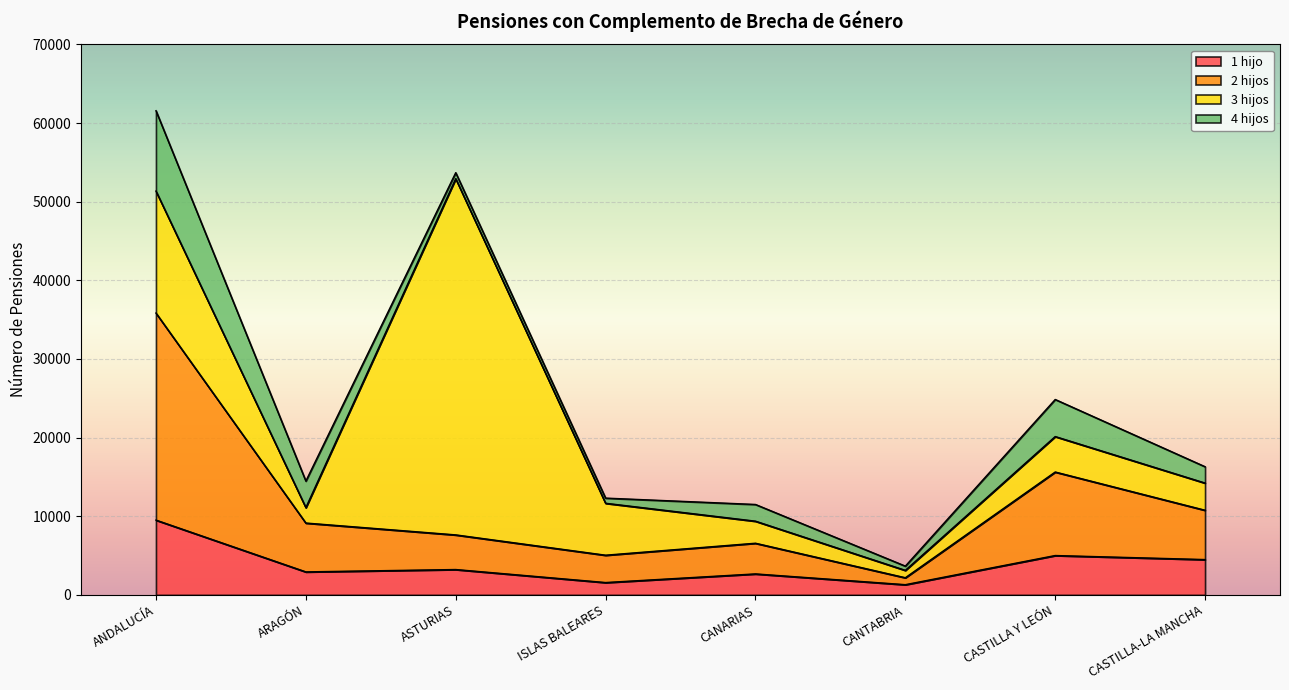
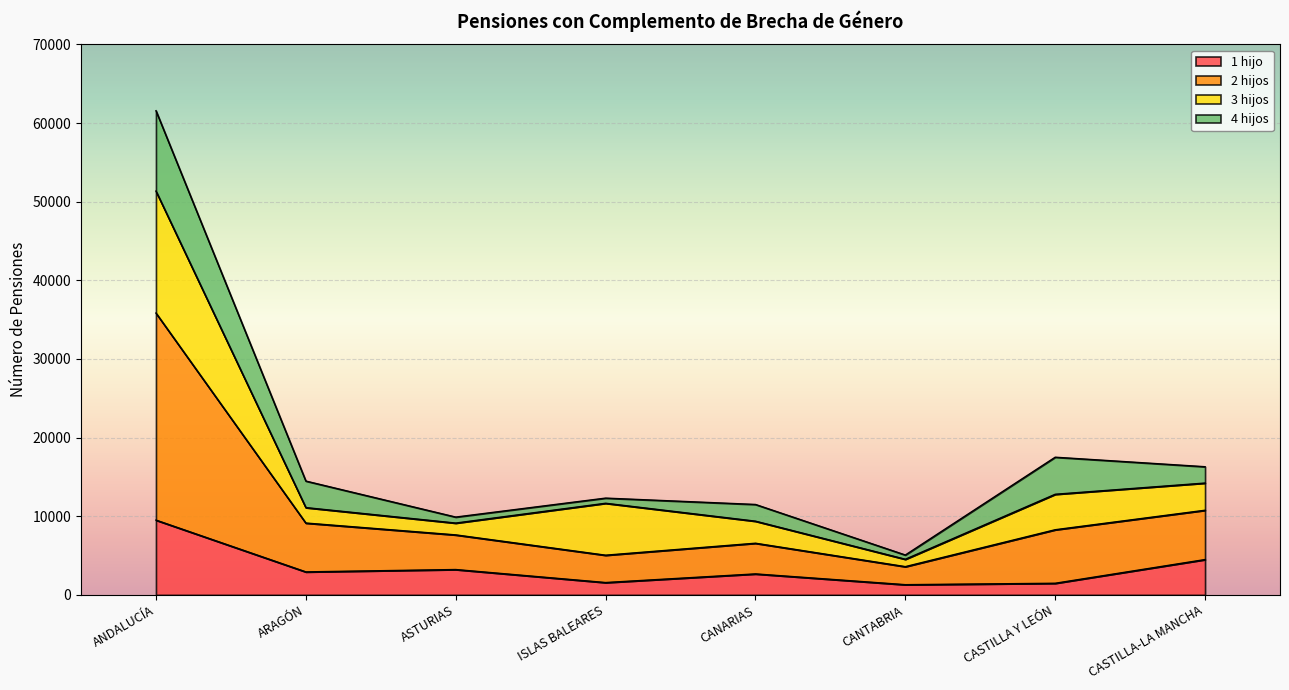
  {
    "1 hijo": {
      "ANDALUCÍA": 10000,
      "ARAGÓN": 3000,
      "ASTURIAS": 3000,
      "ISLAS BALEARES": 2000,
      "CANARIAS": 3000,
      "CANTABRIA": 1000,
-     "CASTILLA Y LEÓN": 5000,
+     "CASTILLA Y LEÓN": 1000,
      "CASTILLA-LA MANCHA": 4000
    },
    "2 hijos": {
      "ANDALUCÍA": 26000,
      "ARAGÓN": 6000,
      "ASTURIAS": 4000,
      "ISLAS BALEARES": 3000,
      "CANARIAS": 4000,
-     "CANTABRIA": 1000,
-     "CASTILLA Y LEÓN": 11000,
+     "CANTABRIA": 2000,
+     "CASTILLA Y LEÓN": 7000,
      "CASTILLA-LA MANCHA": 6000
    },
    "3 hijos": {
      "ANDALUCÍA": 16000,
      "ARAGÓN": 2000,
-     "ASTURIAS": 45000,
+     "ASTURIAS": 2000,
      "ISLAS BALEARES": 7000,
      "CANARIAS": 3000,
      "CANTABRIA": 1000,
      "CASTILLA Y LEÓN": 5000,
      "CASTILLA-LA MANCHA": 3000
    },
    "4 hijos": {
      "ANDALUCÍA": 10000,
      "ARAGÓN": 3000,
      "ASTURIAS": 1000,
      "ISLAS BALEARES": 1000,
      "CANARIAS": 2000,
      "CANTABRIA": 1000,
      "CASTILLA Y LEÓN": 5000,
      "CASTILLA-LA MANCHA": 2000
    }
  }
